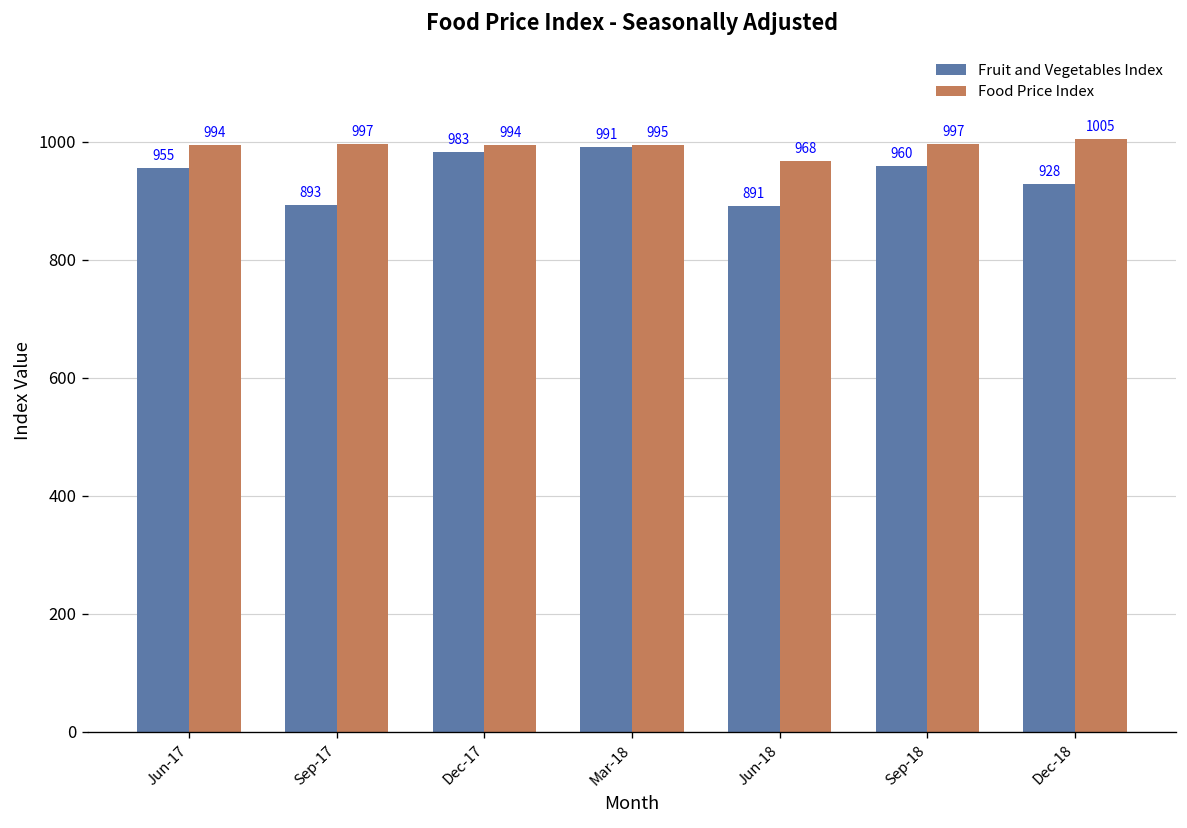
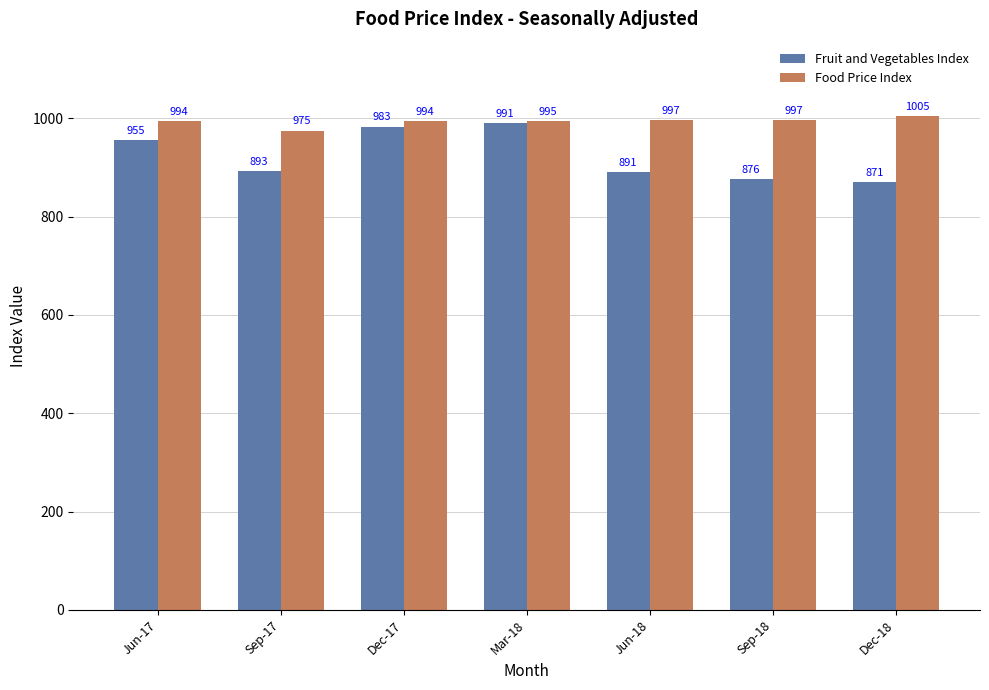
  {
    "Fruit and Vegetables Index": {
      "Jun-17": 955,
      "Sep-17": 893,
      "Dec-17": 983,
      "Mar-18": 991,
      "Jun-18": 891,
-     "Sep-18": 960,
-     "Dec-18": 928
+     "Sep-18": 876,
+     "Dec-18": 871
    },
    "Food Price Index": {
      "Jun-17": 994,
-     "Sep-17": 997,
+     "Sep-17": 975,
      "Dec-17": 994,
      "Mar-18": 995,
-     "Jun-18": 968,
+     "Jun-18": 997,
      "Sep-18": 997,
      "Dec-18": 1005
    }
  }
